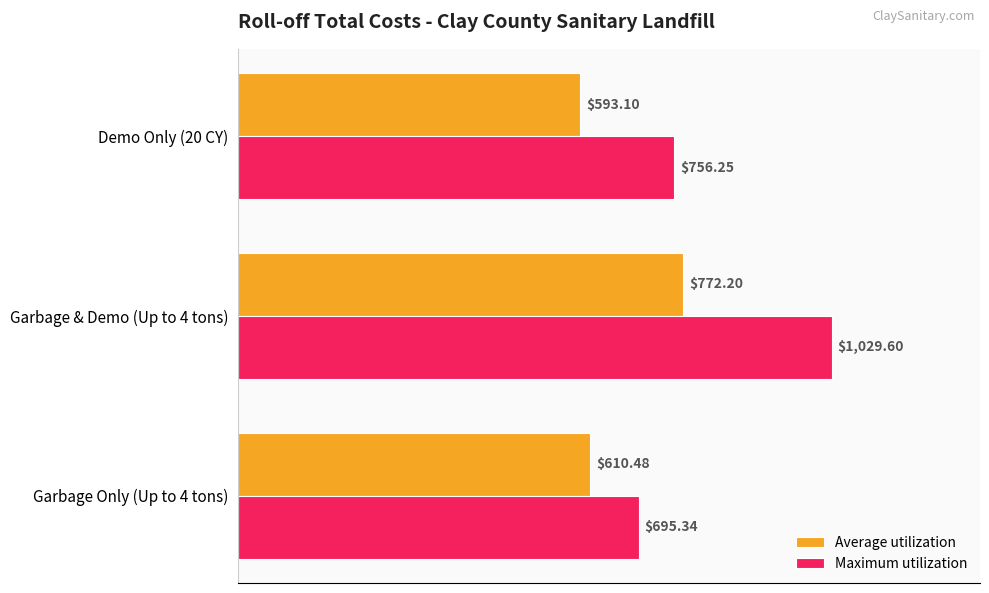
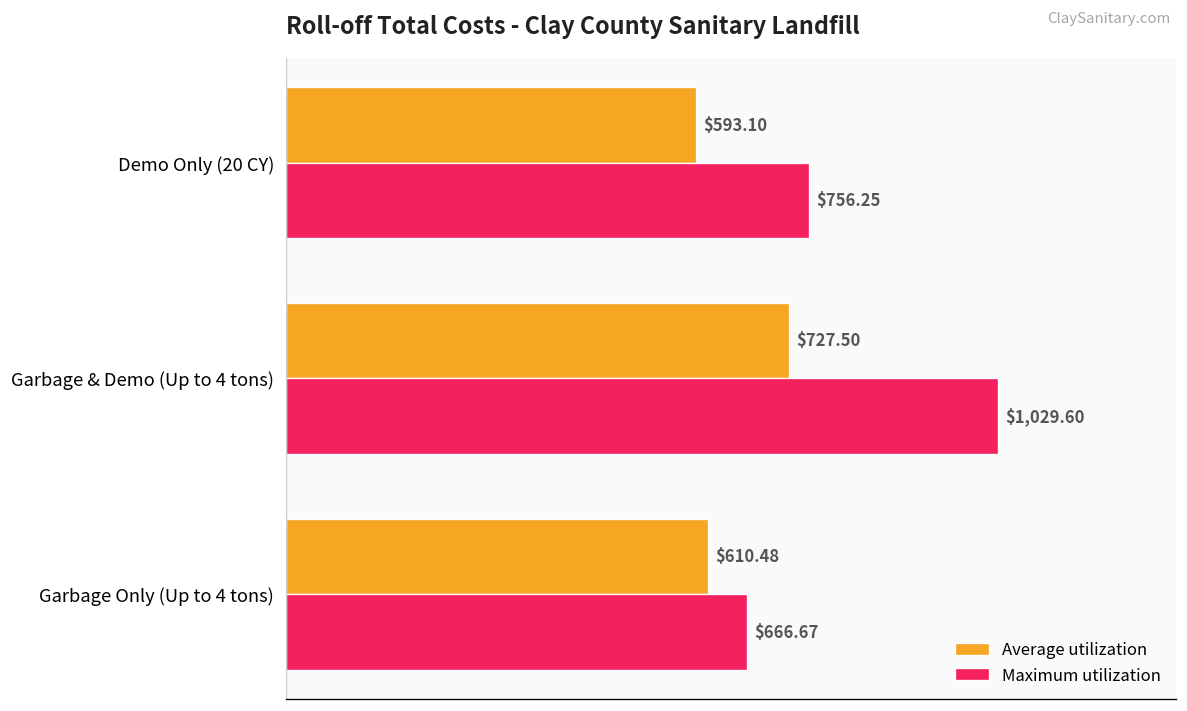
  {
    "Average utilization": {
      "Demo Only (20 CY)": "$593.10",
-     "Garbage & Demo (Up to 4 tons)": "$772.20",
+     "Garbage & Demo (Up to 4 tons)": "$727.50",
      "Garbage Only (Up to 4 tons)": "$610.48"
    },
    "Maximum utilization": {
      "Demo Only (20 CY)": "$756.25",
      "Garbage & Demo (Up to 4 tons)": "$1,029.60",
-     "Garbage Only (Up to 4 tons)": "$695.34"
+     "Garbage Only (Up to 4 tons)": "$666.67"
    }
  }
